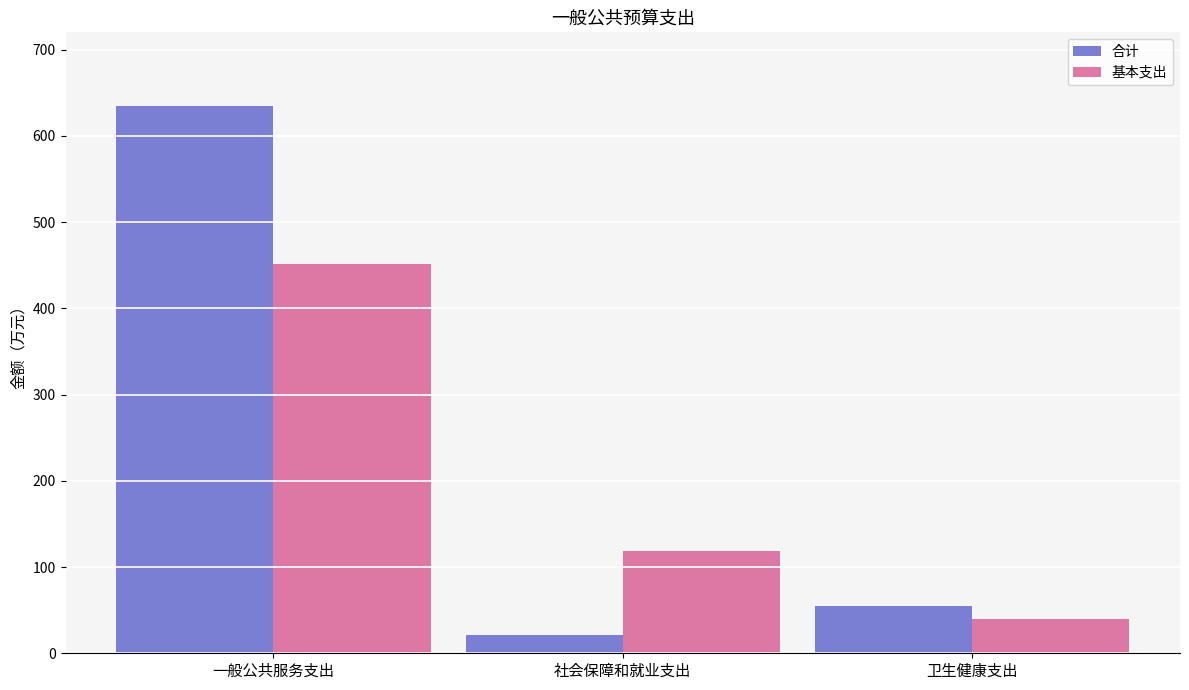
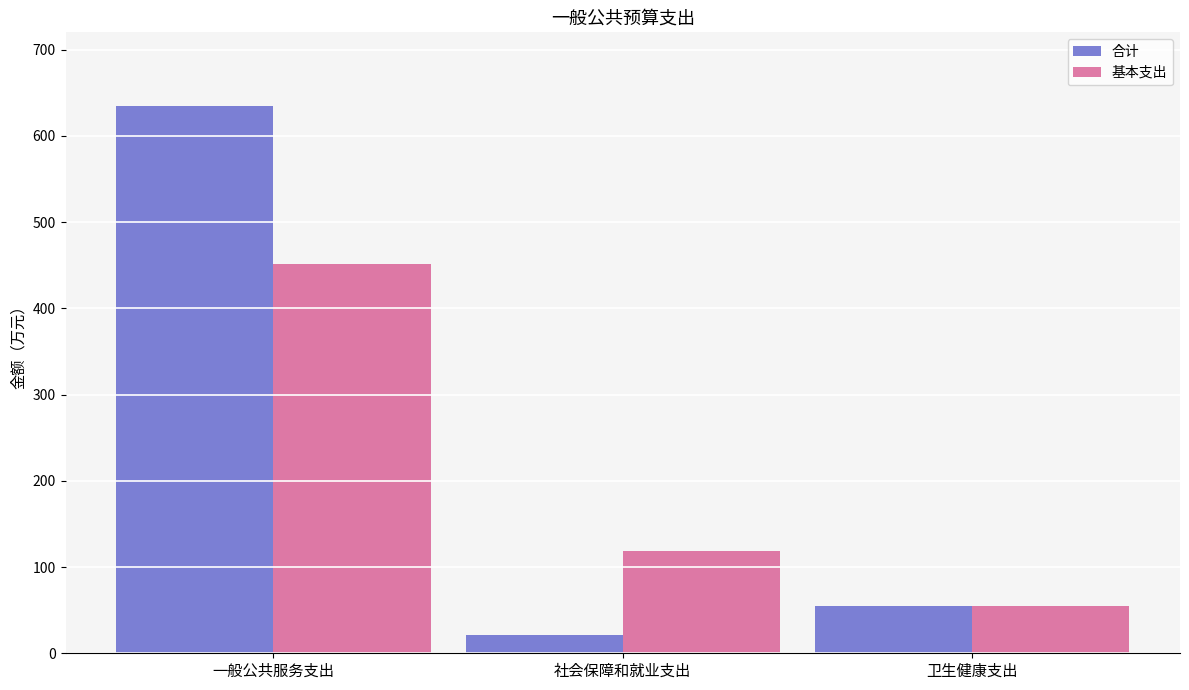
  {
    "合计": {
      "一般公共服务支出": 630,
      "社会保障和就业支出": 20,
      "卫生健康支出": 60
    },
    "基本支出": {
      "一般公共服务支出": 450,
      "社会保障和就业支出": 120,
-     "卫生健康支出": 40
+     "卫生健康支出": 60
    }
  }
